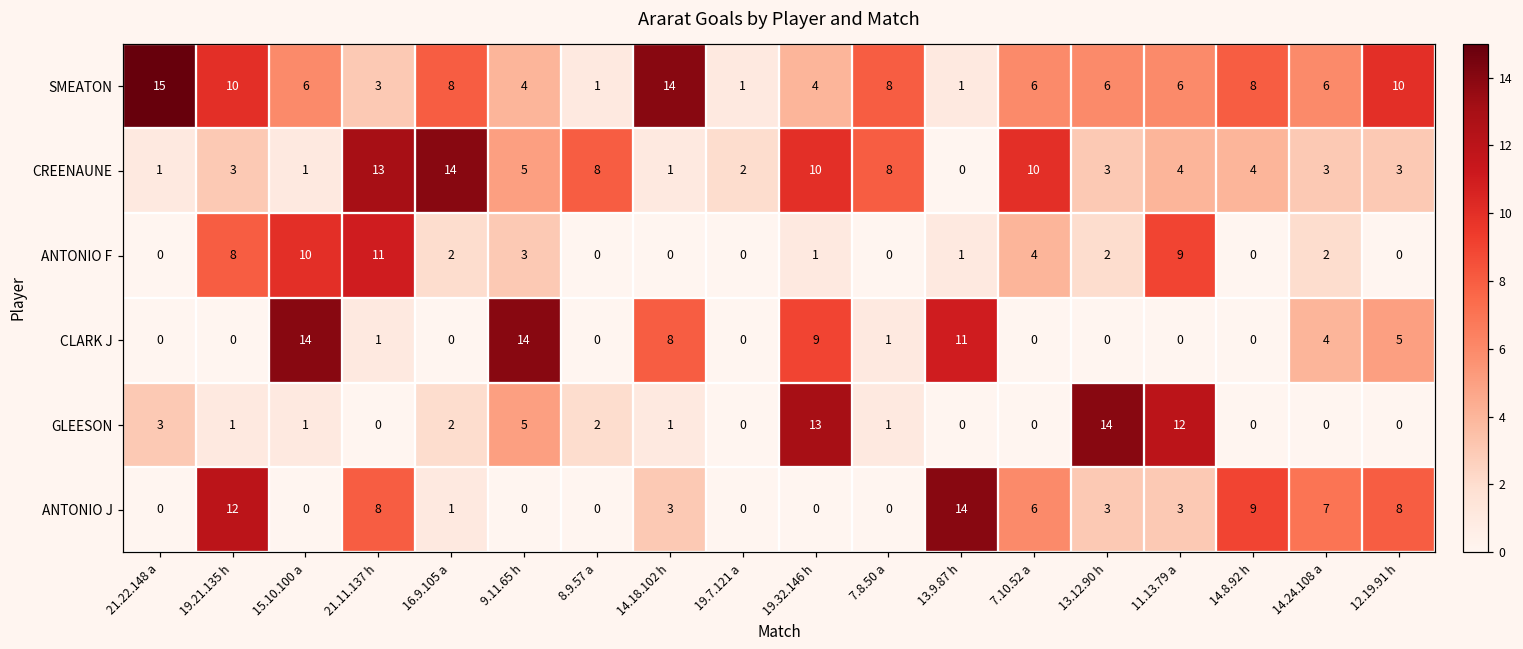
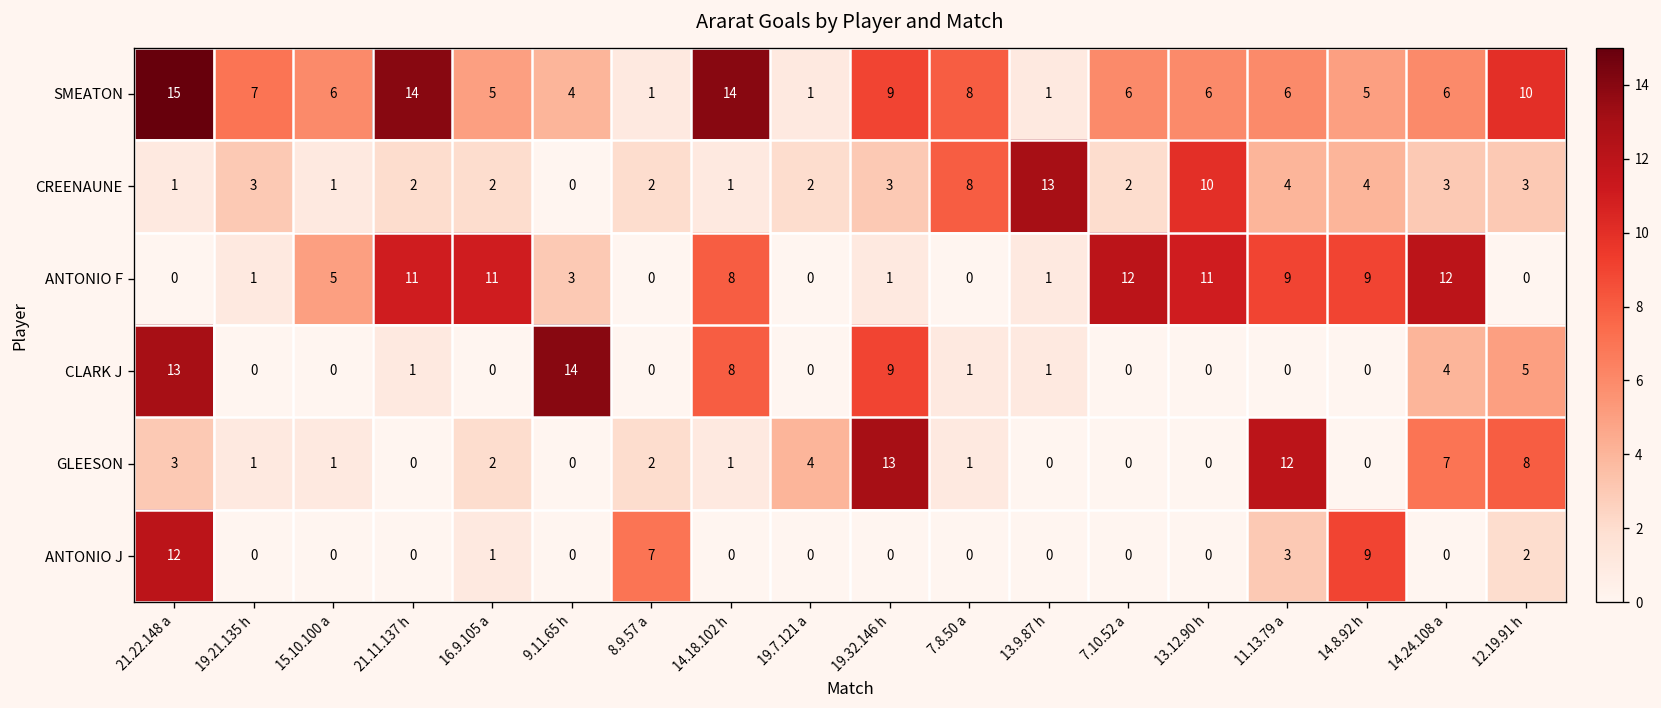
  {
    "SMEATON": {
      "21.22.148 a": 15,
-     "19.21.135 h": 10,
+     "19.21.135 h": 7,
      "15.10.100 a": 6,
-     "21.11.137 h": 3,
-     "16.9.105 a": 8,
+     "21.11.137 h": 14,
+     "16.9.105 a": 5,
      "9.11.65 h": 4,
      "8.9.57 a": 1,
      "14.18.102 h": 14,
      "19.7.121 a": 1,
-     "19.32.146 h": 4,
+     "19.32.146 h": 9,
      "7.8.50 a": 8,
      "13.9.87 h": 1,
      "7.10.52 a": 6,
      "13.12.90 h": 6,
      "11.13.79 a": 6,
-     "14.8.92 h": 8,
+     "14.8.92 h": 5,
      "14.24.108 a": 6,
      "12.19.91 h": 10
    },
    "CREENAUNE": {
      "21.22.148 a": 1,
      "19.21.135 h": 3,
      "15.10.100 a": 1,
-     "21.11.137 h": 13,
-     "16.9.105 a": 14,
-     "9.11.65 h": 5,
-     "8.9.57 a": 8,
+     "21.11.137 h": 2,
+     "16.9.105 a": 2,
+     "9.11.65 h": 0,
+     "8.9.57 a": 2,
      "14.18.102 h": 1,
      "19.7.121 a": 2,
-     "19.32.146 h": 10,
+     "19.32.146 h": 3,
      "7.8.50 a": 8,
-     "13.9.87 h": 0,
-     "7.10.52 a": 10,
-     "13.12.90 h": 3,
+     "13.9.87 h": 13,
+     "7.10.52 a": 2,
+     "13.12.90 h": 10,
      "11.13.79 a": 4,
      "14.8.92 h": 4,
      "14.24.108 a": 3,
      "12.19.91 h": 3
    },
    "ANTONIO F": {
      "21.22.148 a": 0,
-     "19.21.135 h": 8,
-     "15.10.100 a": 10,
+     "19.21.135 h": 1,
+     "15.10.100 a": 5,
      "21.11.137 h": 11,
-     "16.9.105 a": 2,
+     "16.9.105 a": 11,
      "9.11.65 h": 3,
      "8.9.57 a": 0,
-     "14.18.102 h": 0,
+     "14.18.102 h": 8,
      "19.7.121 a": 0,
      "19.32.146 h": 1,
      "7.8.50 a": 0,
      "13.9.87 h": 1,
-     "7.10.52 a": 4,
-     "13.12.90 h": 2,
+     "7.10.52 a": 12,
+     "13.12.90 h": 11,
      "11.13.79 a": 9,
-     "14.8.92 h": 0,
-     "14.24.108 a": 2,
+     "14.8.92 h": 9,
+     "14.24.108 a": 12,
      "12.19.91 h": 0
    },
    "CLARK J": {
-     "21.22.148 a": 0,
+     "21.22.148 a": 13,
      "19.21.135 h": 0,
-     "15.10.100 a": 14,
+     "15.10.100 a": 0,
      "21.11.137 h": 1,
      "16.9.105 a": 0,
      "9.11.65 h": 14,
      "8.9.57 a": 0,
      "14.18.102 h": 8,
      "19.7.121 a": 0,
      "19.32.146 h": 9,
      "7.8.50 a": 1,
-     "13.9.87 h": 11,
+     "13.9.87 h": 1,
      "7.10.52 a": 0,
      "13.12.90 h": 0,
      "11.13.79 a": 0,
      "14.8.92 h": 0,
      "14.24.108 a": 4,
      "12.19.91 h": 5
    },
    "GLEESON": {
      "21.22.148 a": 3,
      "19.21.135 h": 1,
      "15.10.100 a": 1,
      "21.11.137 h": 0,
      "16.9.105 a": 2,
-     "9.11.65 h": 5,
+     "9.11.65 h": 0,
      "8.9.57 a": 2,
      "14.18.102 h": 1,
-     "19.7.121 a": 0,
+     "19.7.121 a": 4,
      "19.32.146 h": 13,
      "7.8.50 a": 1,
      "13.9.87 h": 0,
      "7.10.52 a": 0,
-     "13.12.90 h": 14,
+     "13.12.90 h": 0,
      "11.13.79 a": 12,
      "14.8.92 h": 0,
-     "14.24.108 a": 0,
-     "12.19.91 h": 0
+     "14.24.108 a": 7,
+     "12.19.91 h": 8
    },
    "ANTONIO J": {
-     "21.22.148 a": 0,
-     "19.21.135 h": 12,
+     "21.22.148 a": 12,
+     "19.21.135 h": 0,
      "15.10.100 a": 0,
-     "21.11.137 h": 8,
+     "21.11.137 h": 0,
      "16.9.105 a": 1,
      "9.11.65 h": 0,
-     "8.9.57 a": 0,
-     "14.18.102 h": 3,
+     "8.9.57 a": 7,
+     "14.18.102 h": 0,
      "19.7.121 a": 0,
      "19.32.146 h": 0,
      "7.8.50 a": 0,
-     "13.9.87 h": 14,
-     "7.10.52 a": 6,
-     "13.12.90 h": 3,
+     "13.9.87 h": 0,
+     "7.10.52 a": 0,
+     "13.12.90 h": 0,
      "11.13.79 a": 3,
      "14.8.92 h": 9,
-     "14.24.108 a": 7,
-     "12.19.91 h": 8
+     "14.24.108 a": 0,
+     "12.19.91 h": 2
    }
  }
